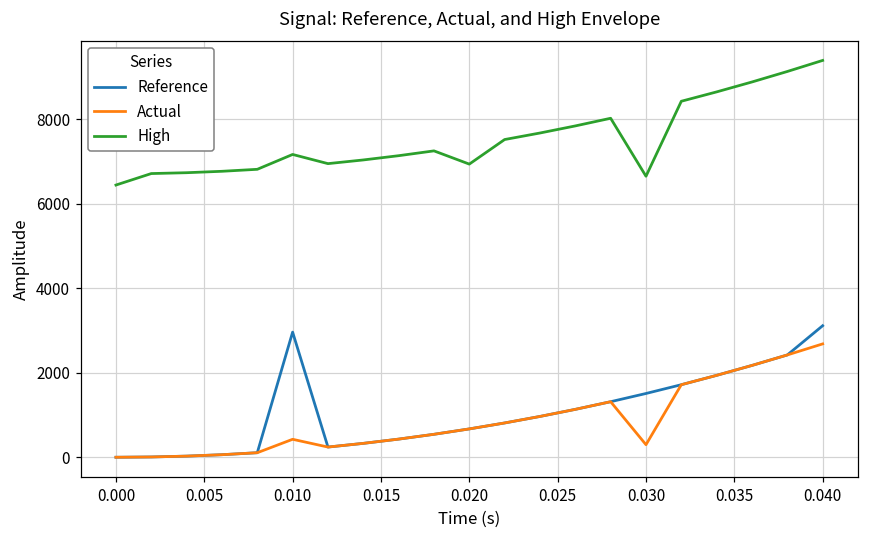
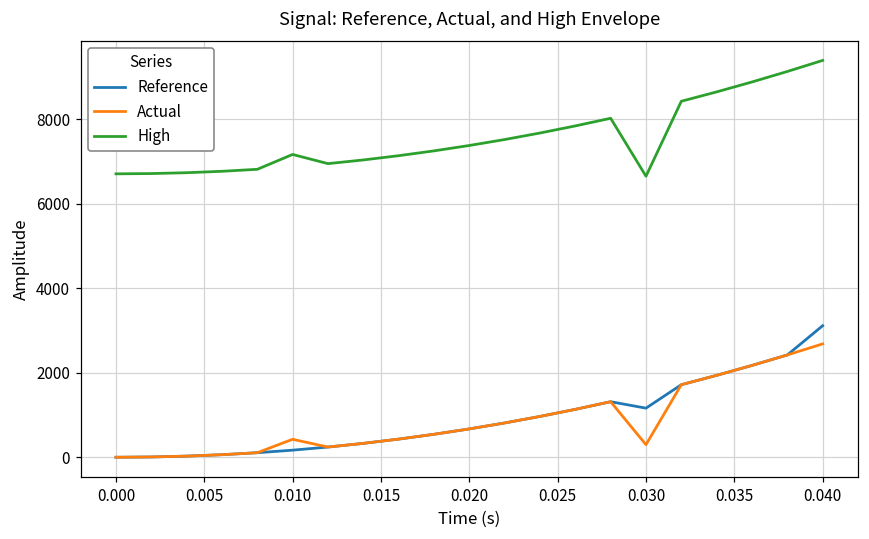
  {
    "Reference": {
-     "0.010": 3000,
-     "0.030": 1500,
+     "0.010": 200,
+     "0.030": 1200,
      "0.040": 3100
    },
    "Actual": {
      "0.010": 400,
      "0.030": 300,
      "0.040": 2700
    },
    "High": {
-     "0.000": 6400,
+     "0.000": 6700,
      "0.010": 7200,
-     "0.020": 6900,
+     "0.020": 7400,
      "0.030": 6600,
      "0.040": 9400
    }
  }
